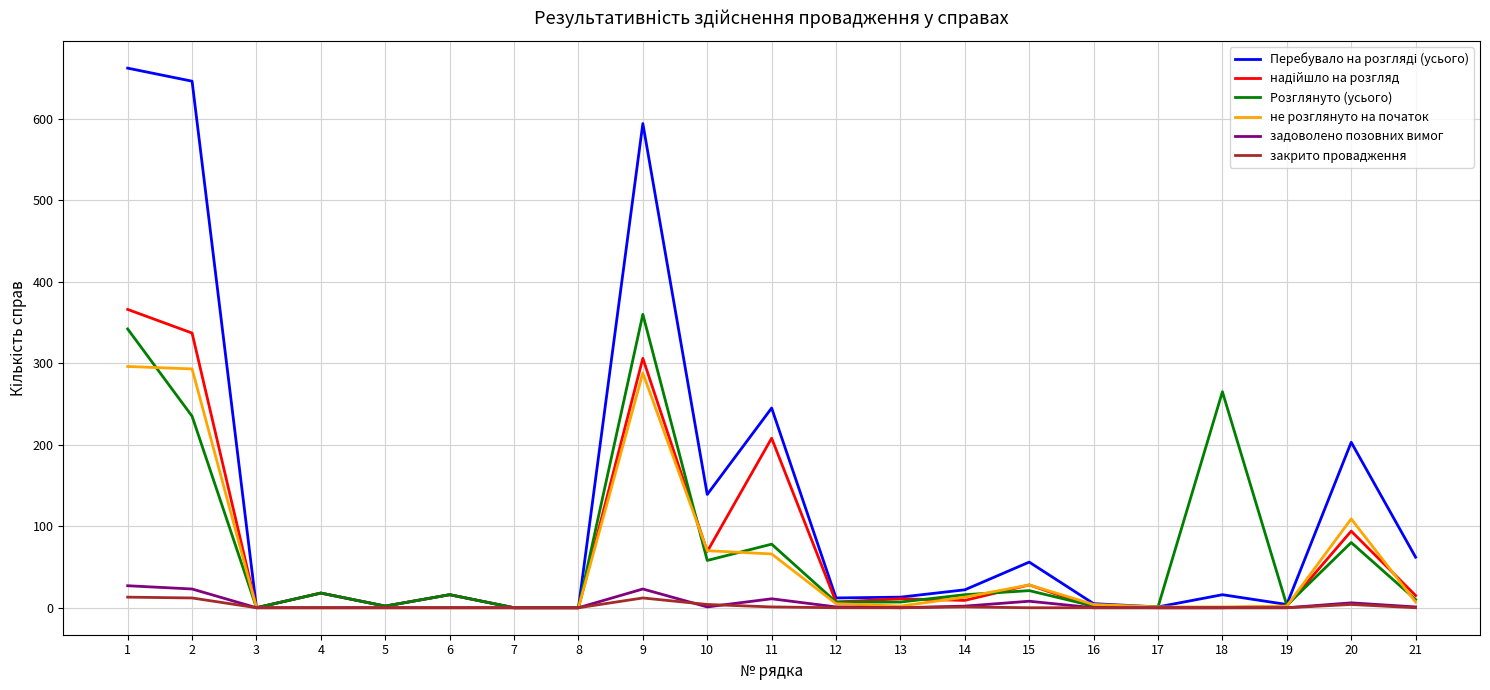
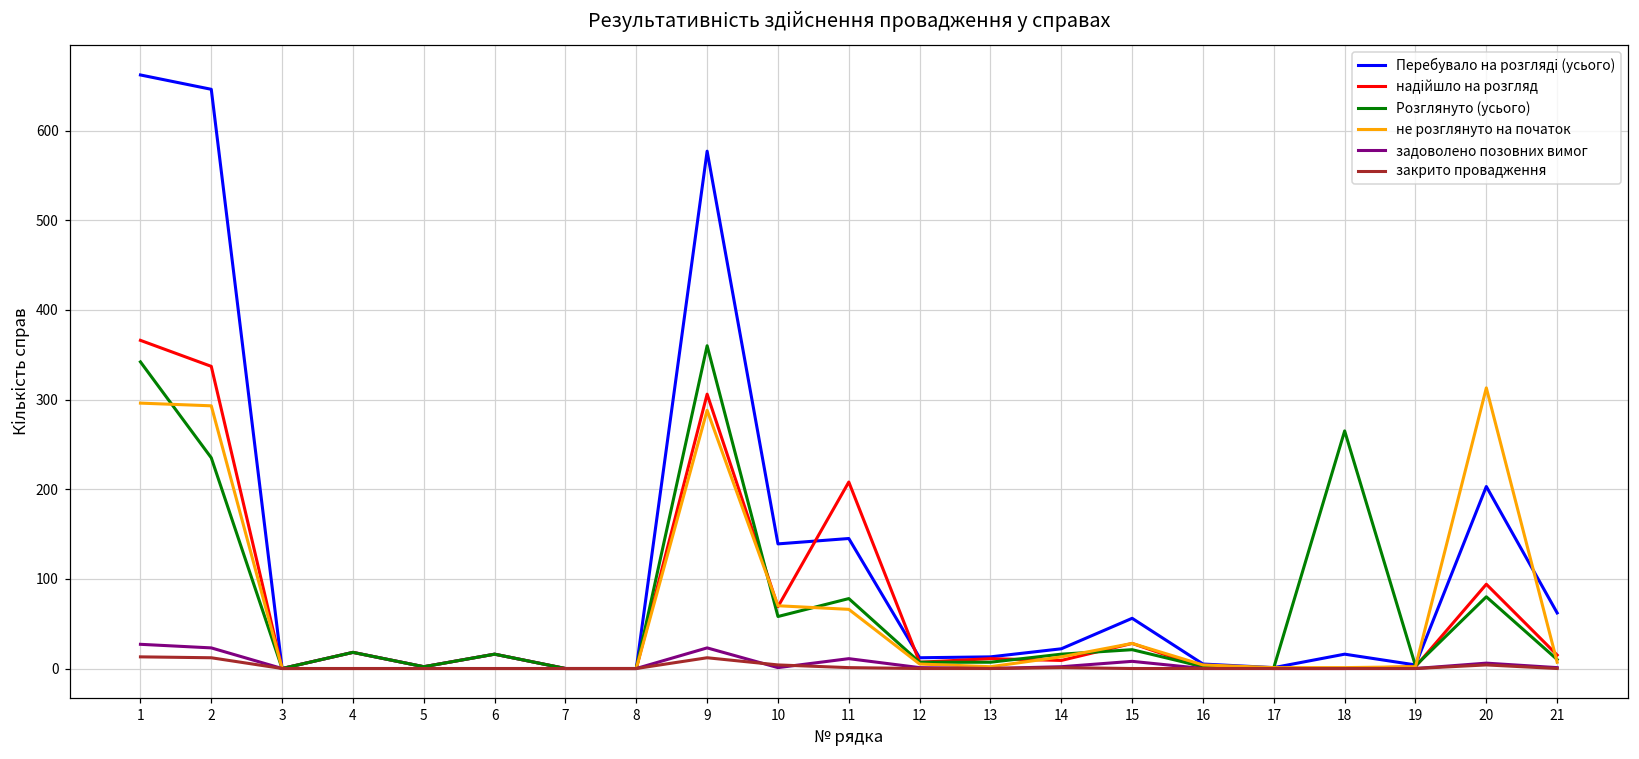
  {
    "Перебувало на розгляді (усього)": {
      "1": 660,
      "2": 650,
-     "9": 590,
+     "9": 580,
      "10": 140,
-     "11": 250,
+     "11": 150,
      "12": 10,
      "14": 20,
      "15": 60,
      "18": 20,
      "20": 200,
      "21": 60
    },
    "надійшло на розгляд": {
      "1": 370,
      "2": 340,
      "9": 310,
      "11": 210,
      "14": 10,
      "20": 90,
      "21": 20
    },
    "Розглянуто (усього)": {
      "1": 340,
      "2": 240,
      "9": 360,
      "10": 60,
      "11": 80,
      "13": 10,
      "15": 20,
      "18": 270,
      "20": 80
    },
    "не розглянуто на початок": {
      "1": 300,
      "2": 290,
      "9": 290,
      "11": 70,
-     "20": 110
+     "20": 310
    },
    "задоволено позовних вимог": {
      "1": 30,
      "2": 20,
      "9": 20,
      "11": 10,
      "15": 10
    },
    "закрито провадження": {
      "1": 10,
      "2": 10,
      "9": 10,
      "11": 0,
      "15": 0
    }
  }
